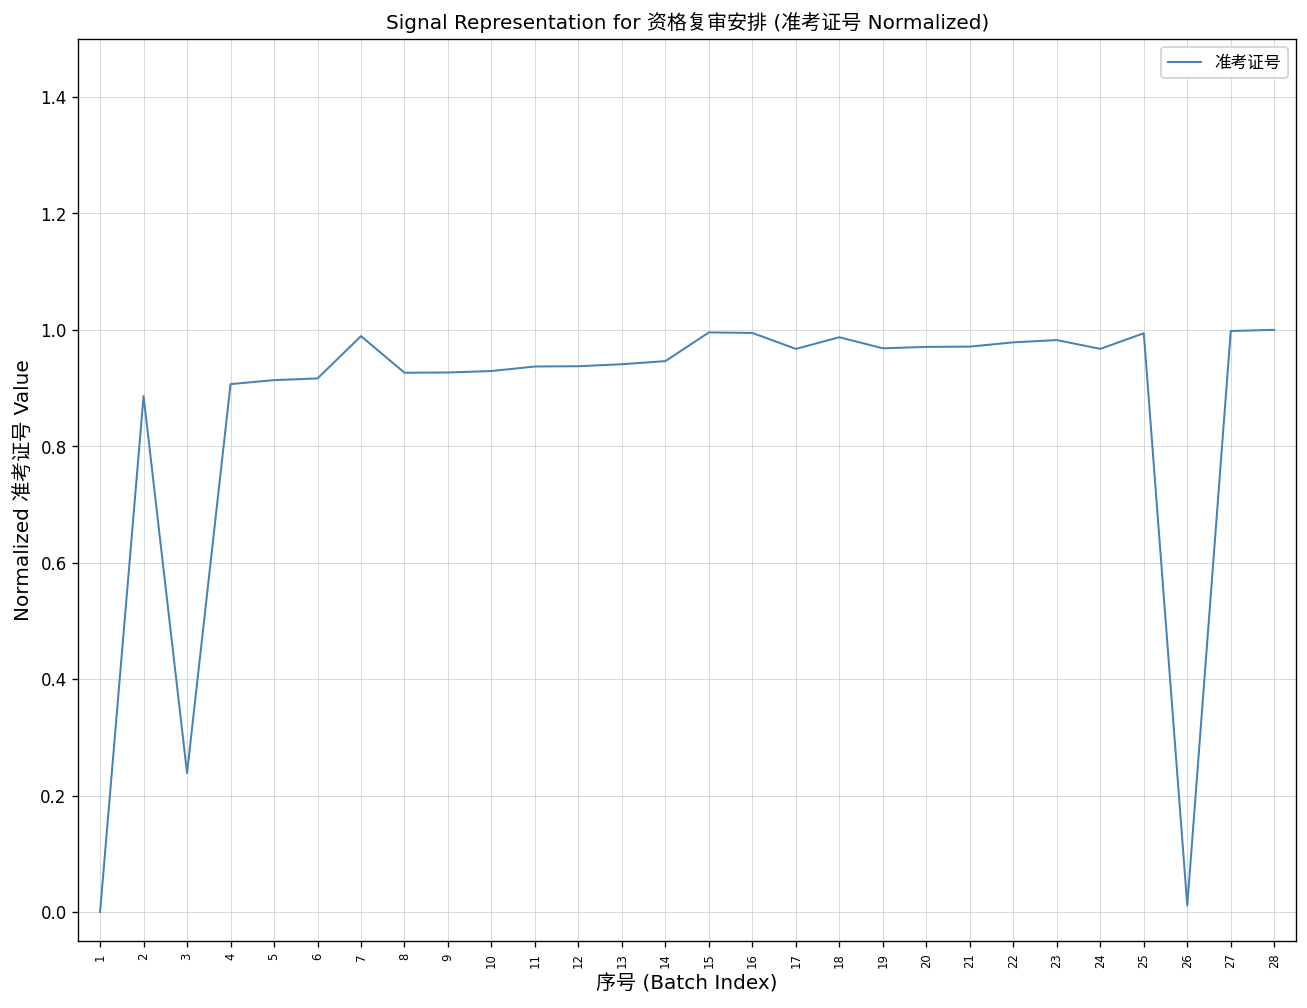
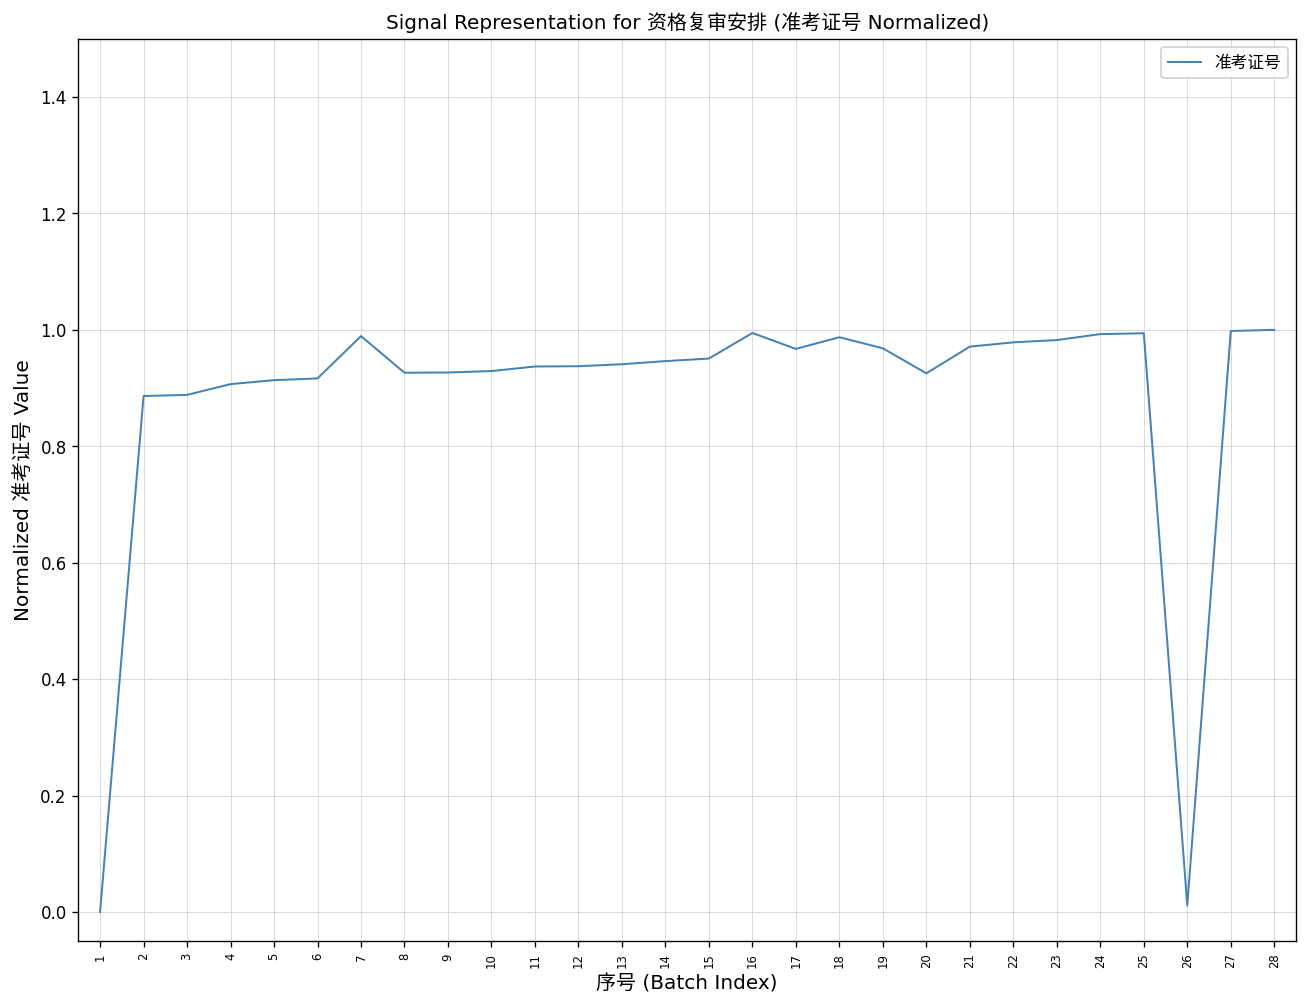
  {
    "1": 0.00,
    "2": 0.89,
-   "3": 0.24,
+   "3": 0.89,
    "4": 0.91,
    "5": 0.91,
    "6": 0.92,
    "7": 0.99,
    "8": 0.93,
    "9": 0.93,
    "10": 0.93,
    "11": 0.94,
    "12": 0.94,
    "13": 0.94,
    "14": 0.95,
-   "15": 1.00,
+   "15": 0.95,
    "16": 0.99,
    "17": 0.97,
    "18": 0.99,
    "19": 0.97,
-   "20": 0.97,
+   "20": 0.93,
    "21": 0.97,
    "22": 0.98,
    "23": 0.98,
-   "24": 0.97,
+   "24": 0.99,
    "25": 0.99,
    "26": 0.01,
    "27": 1.00,
    "28": 1.00
  }
